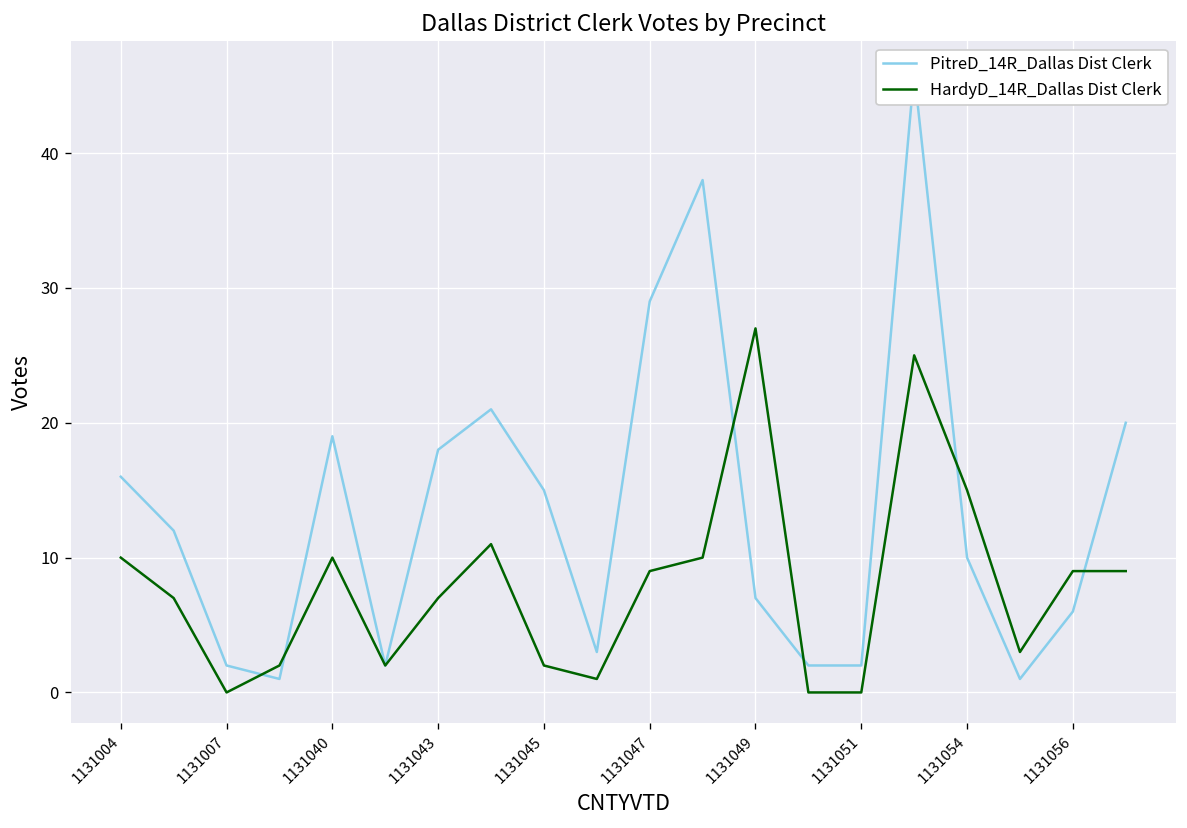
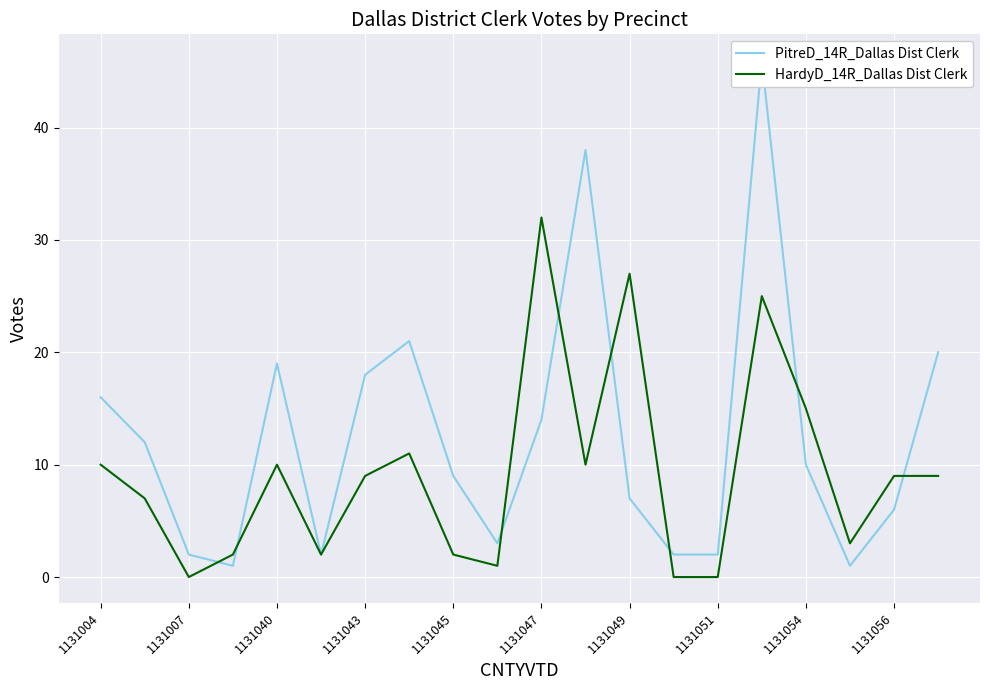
  {
    "PitreD_14R_Dallas Dist Clerk": {
      "1131004": 16,
      "1131007": 2,
      "1131040": 19,
      "1131043": 18,
-     "1131045": 15,
-     "1131047": 29,
+     "1131045": 9,
+     "1131047": 14,
      "1131049": 7,
      "1131051": 2,
      "1131054": 10,
      "1131056": 6
    },
    "HardyD_14R_Dallas Dist Clerk": {
      "1131004": 10,
      "1131007": 0,
      "1131040": 10,
-     "1131043": 7,
+     "1131043": 9,
      "1131045": 2,
-     "1131047": 9,
+     "1131047": 32,
      "1131049": 27,
      "1131051": 0,
      "1131054": 15,
      "1131056": 9
    }
  }
